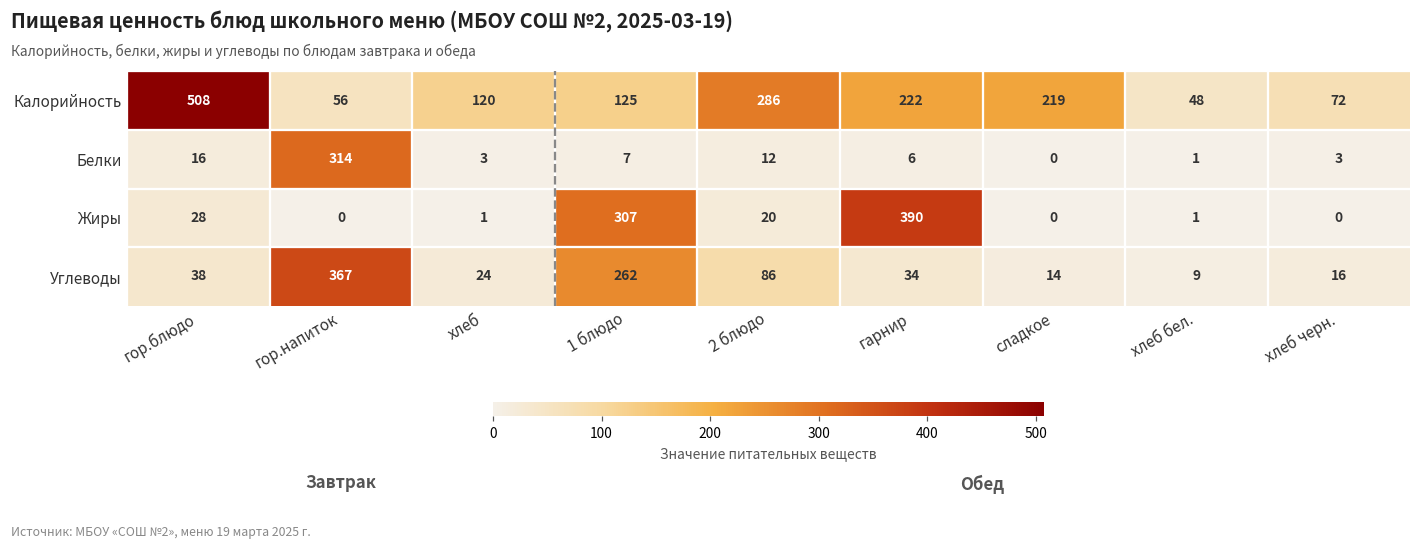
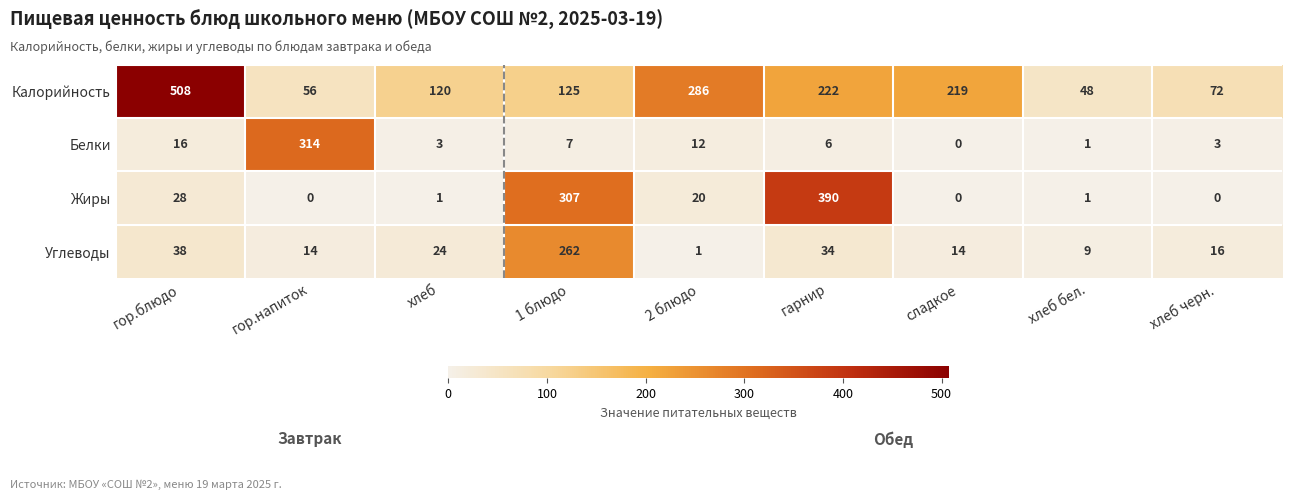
  {
    "Калорийность": {
      "гор.блюдо": 508,
      "гор.напиток": 56,
      "хлеб": 120,
      "1 блюдо": 125,
      "2 блюдо": 286,
      "гарнир": 222,
      "сладкое": 219,
      "хлеб бел.": 48,
      "хлеб черн.": 72
    },
    "Белки": {
      "гор.блюдо": 16,
      "гор.напиток": 314,
      "хлеб": 3,
      "1 блюдо": 7,
      "2 блюдо": 12,
      "гарнир": 6,
      "сладкое": 0,
      "хлеб бел.": 1,
      "хлеб черн.": 3
    },
    "Жиры": {
      "гор.блюдо": 28,
      "гор.напиток": 0,
      "хлеб": 1,
      "1 блюдо": 307,
      "2 блюдо": 20,
      "гарнир": 390,
      "сладкое": 0,
      "хлеб бел.": 1,
      "хлеб черн.": 0
    },
    "Углеводы": {
      "гор.блюдо": 38,
-     "гор.напиток": 367,
+     "гор.напиток": 14,
      "хлеб": 24,
      "1 блюдо": 262,
-     "2 блюдо": 86,
+     "2 блюдо": 1,
      "гарнир": 34,
      "сладкое": 14,
      "хлеб бел.": 9,
      "хлеб черн.": 16
    }
  }
